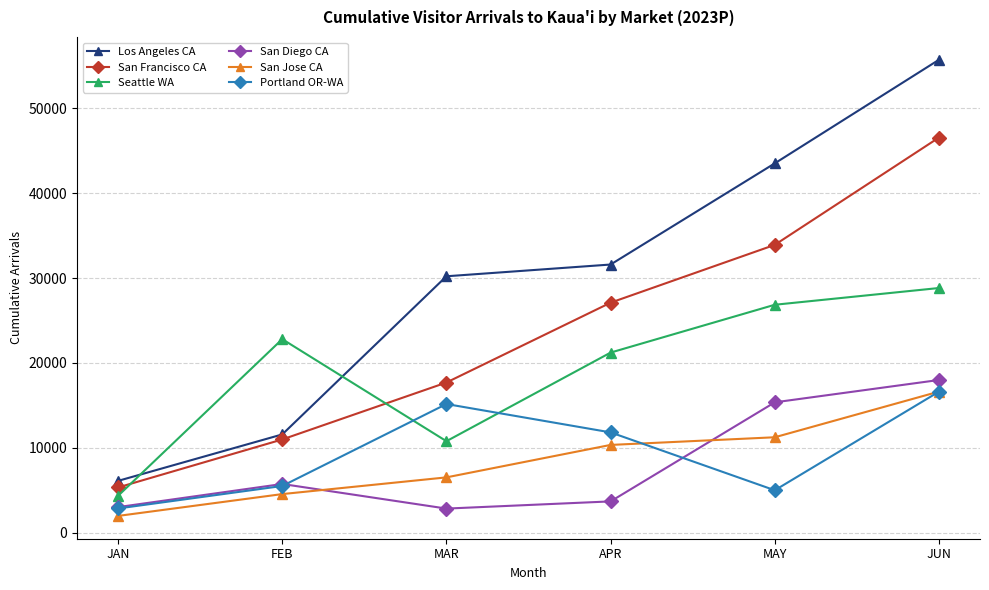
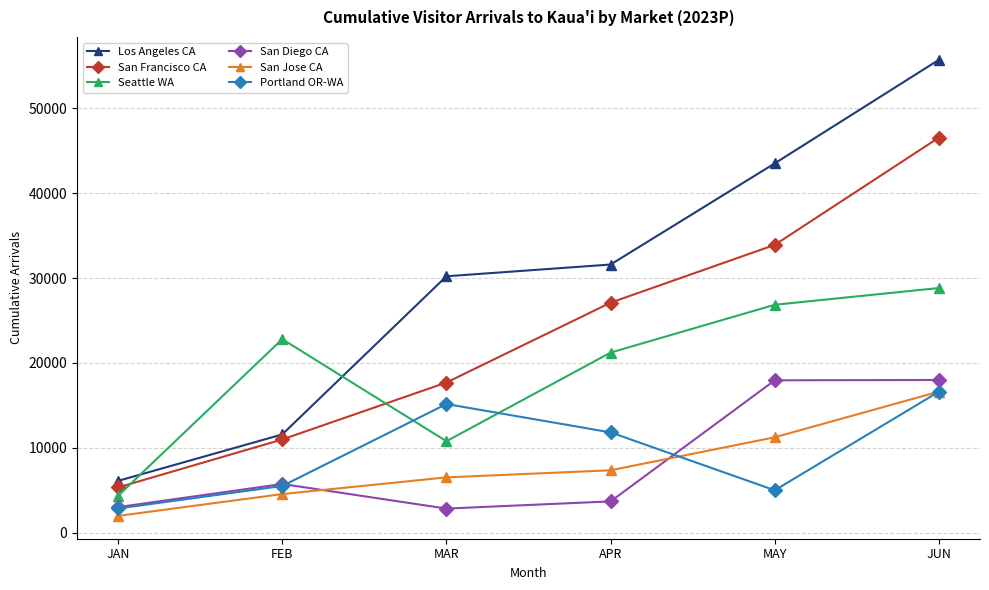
  {
    "Los Angeles CA": {
      "JAN": 6000,
      "FEB": 12000,
      "MAR": 30000,
      "APR": 32000,
      "MAY": 44000,
      "JUN": 56000
    },
    "San Francisco CA": {
      "JAN": 5000,
      "FEB": 11000,
      "MAR": 18000,
      "APR": 27000,
      "MAY": 34000,
      "JUN": 47000
    },
    "Seattle WA": {
      "JAN": 4000,
      "FEB": 23000,
      "MAR": 11000,
      "APR": 21000,
      "MAY": 27000,
      "JUN": 29000
    },
    "San Diego CA": {
      "MAR": 3000,
      "APR": 4000,
-     "MAY": 15000,
+     "MAY": 18000,
      "JUN": 18000
    },
    "San Jose CA": {
      "JAN": 2000,
      "FEB": 5000,
      "MAR": 7000,
-     "APR": 10000,
+     "APR": 7000,
      "MAY": 11000
    },
    "Portland OR-WA": {
      "MAR": 15000,
      "APR": 12000,
      "MAY": 5000
    }
  }
